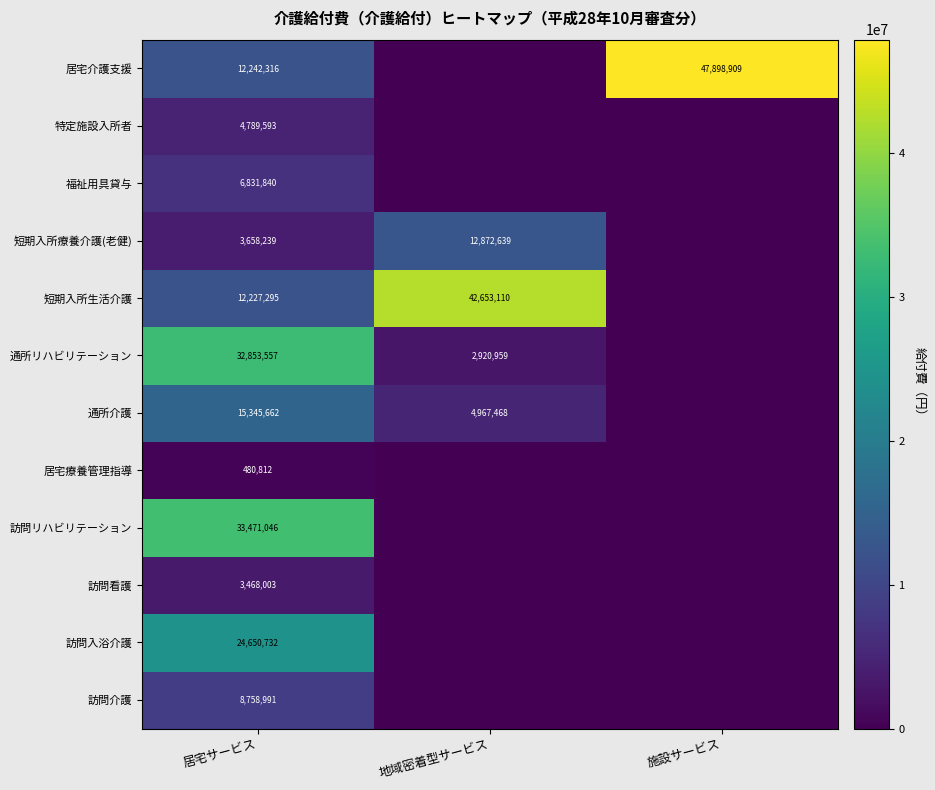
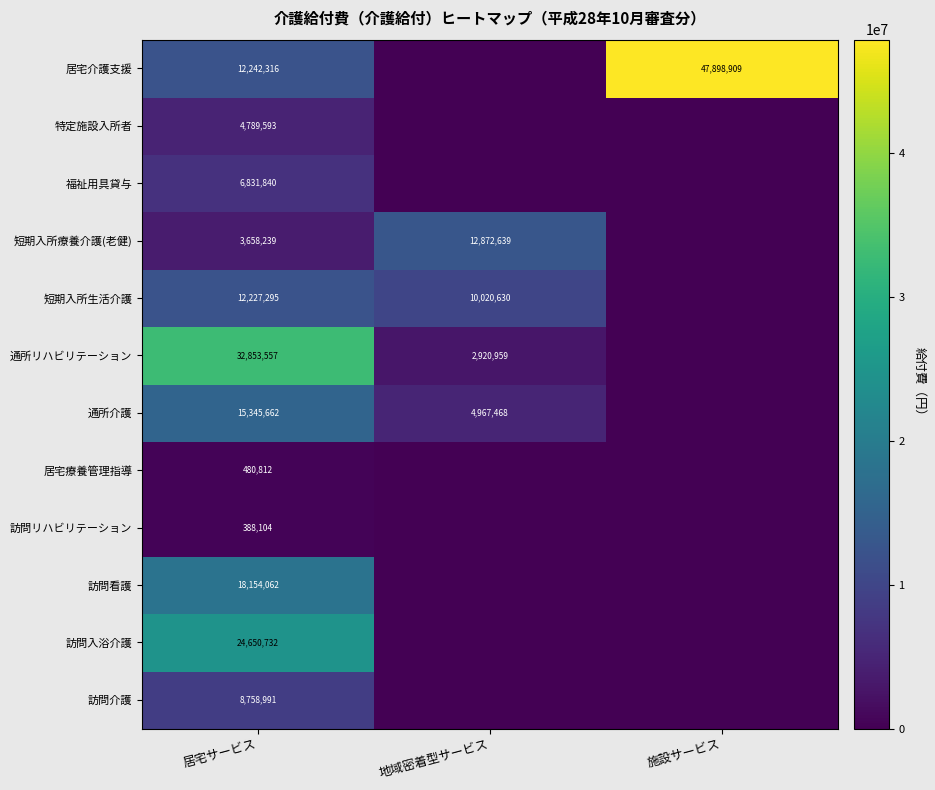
  {
    "居宅介護支援": {
      "居宅サービス": "12,242,316",
      "施設サービス": "47,898,909"
    },
    "特定施設入所者": {
      "居宅サービス": "4,789,593"
    },
    "福祉用具貸与": {
      "居宅サービス": "6,831,840"
    },
    "短期入所療養介護(老健)": {
      "居宅サービス": "3,658,239",
      "地域密着型サービス": "12,872,639"
    },
    "短期入所生活介護": {
      "居宅サービス": "12,227,295",
-     "地域密着型サービス": "42,653,110"
+     "地域密着型サービス": "10,020,630"
    },
    "通所リハビリテーション": {
      "居宅サービス": "32,853,557",
      "地域密着型サービス": "2,920,959"
    },
    "通所介護": {
      "居宅サービス": "15,345,662",
      "地域密着型サービス": "4,967,468"
    },
    "居宅療養管理指導": {
      "居宅サービス": "480,812"
    },
    "訪問リハビリテーション": {
-     "居宅サービス": "33,471,046"
+     "居宅サービス": "388,104"
    },
    "訪問看護": {
-     "居宅サービス": "3,468,003"
+     "居宅サービス": "18,154,062"
    },
    "訪問入浴介護": {
      "居宅サービス": "24,650,732"
    },
    "訪問介護": {
      "居宅サービス": "8,758,991"
    }
  }
